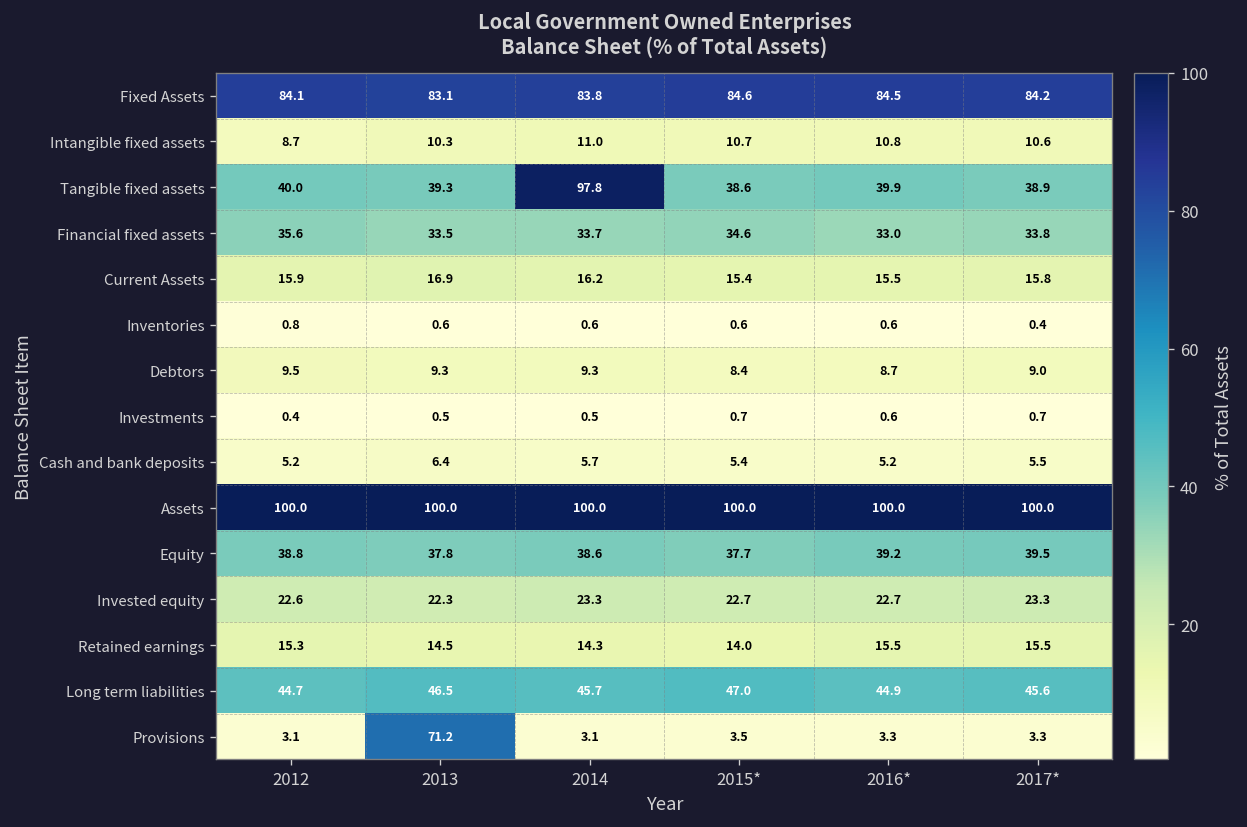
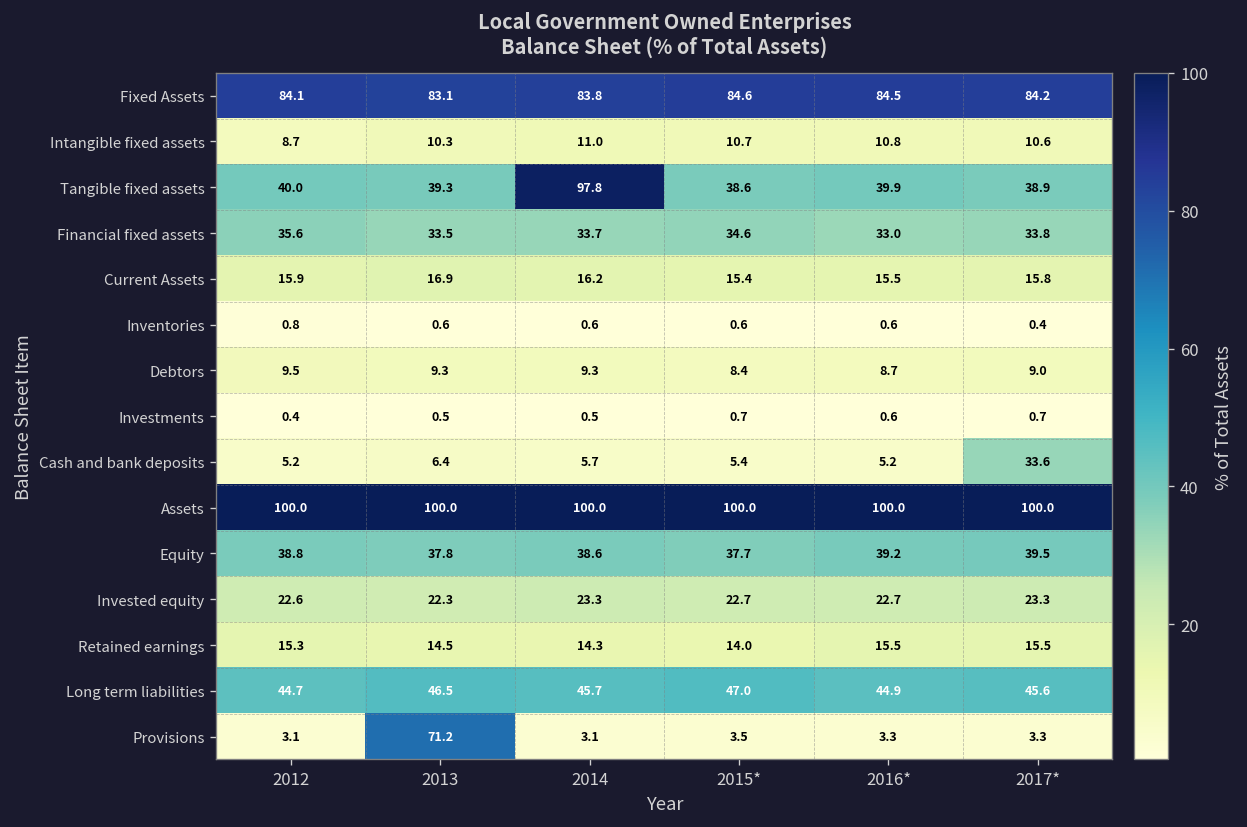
  {
    "Fixed Assets": {
      "2012": 84.1,
      "2013": 83.1,
      "2014": 83.8,
      "2015*": 84.6,
      "2016*": 84.5,
      "2017*": 84.2
    },
    "Intangible fixed assets": {
      "2012": 8.7,
      "2013": 10.3,
      "2014": 11.0,
      "2015*": 10.7,
      "2016*": 10.8,
      "2017*": 10.6
    },
    "Tangible fixed assets": {
      "2012": 40.0,
      "2013": 39.3,
      "2014": 97.8,
      "2015*": 38.6,
      "2016*": 39.9,
      "2017*": 38.9
    },
    "Financial fixed assets": {
      "2012": 35.6,
      "2013": 33.5,
      "2014": 33.7,
      "2015*": 34.6,
      "2016*": 33.0,
      "2017*": 33.8
    },
    "Current Assets": {
      "2012": 15.9,
      "2013": 16.9,
      "2014": 16.2,
      "2015*": 15.4,
      "2016*": 15.5,
      "2017*": 15.8
    },
    "Inventories": {
      "2012": 0.8,
      "2013": 0.6,
      "2014": 0.6,
      "2015*": 0.6,
      "2016*": 0.6,
      "2017*": 0.4
    },
    "Debtors": {
      "2012": 9.5,
      "2013": 9.3,
      "2014": 9.3,
      "2015*": 8.4,
      "2016*": 8.7,
      "2017*": 9.0
    },
    "Investments": {
      "2012": 0.4,
      "2013": 0.5,
      "2014": 0.5,
      "2015*": 0.7,
      "2016*": 0.6,
      "2017*": 0.7
    },
    "Cash and bank deposits": {
      "2012": 5.2,
      "2013": 6.4,
      "2014": 5.7,
      "2015*": 5.4,
      "2016*": 5.2,
-     "2017*": 5.5
+     "2017*": 33.6
    },
    "Assets": {
      "2012": 100.0,
      "2013": 100.0,
      "2014": 100.0,
      "2015*": 100.0,
      "2016*": 100.0,
      "2017*": 100.0
    },
    "Equity": {
      "2012": 38.8,
      "2013": 37.8,
      "2014": 38.6,
      "2015*": 37.7,
      "2016*": 39.2,
      "2017*": 39.5
    },
    "Invested equity": {
      "2012": 22.6,
      "2013": 22.3,
      "2014": 23.3,
      "2015*": 22.7,
      "2016*": 22.7,
      "2017*": 23.3
    },
    "Retained earnings": {
      "2012": 15.3,
      "2013": 14.5,
      "2014": 14.3,
      "2015*": 14.0,
      "2016*": 15.5,
      "2017*": 15.5
    },
    "Long term liabilities": {
      "2012": 44.7,
      "2013": 46.5,
      "2014": 45.7,
      "2015*": 47.0,
      "2016*": 44.9,
      "2017*": 45.6
    },
    "Provisions": {
      "2012": 3.1,
      "2013": 71.2,
      "2014": 3.1,
      "2015*": 3.5,
      "2016*": 3.3,
      "2017*": 3.3
    }
  }
